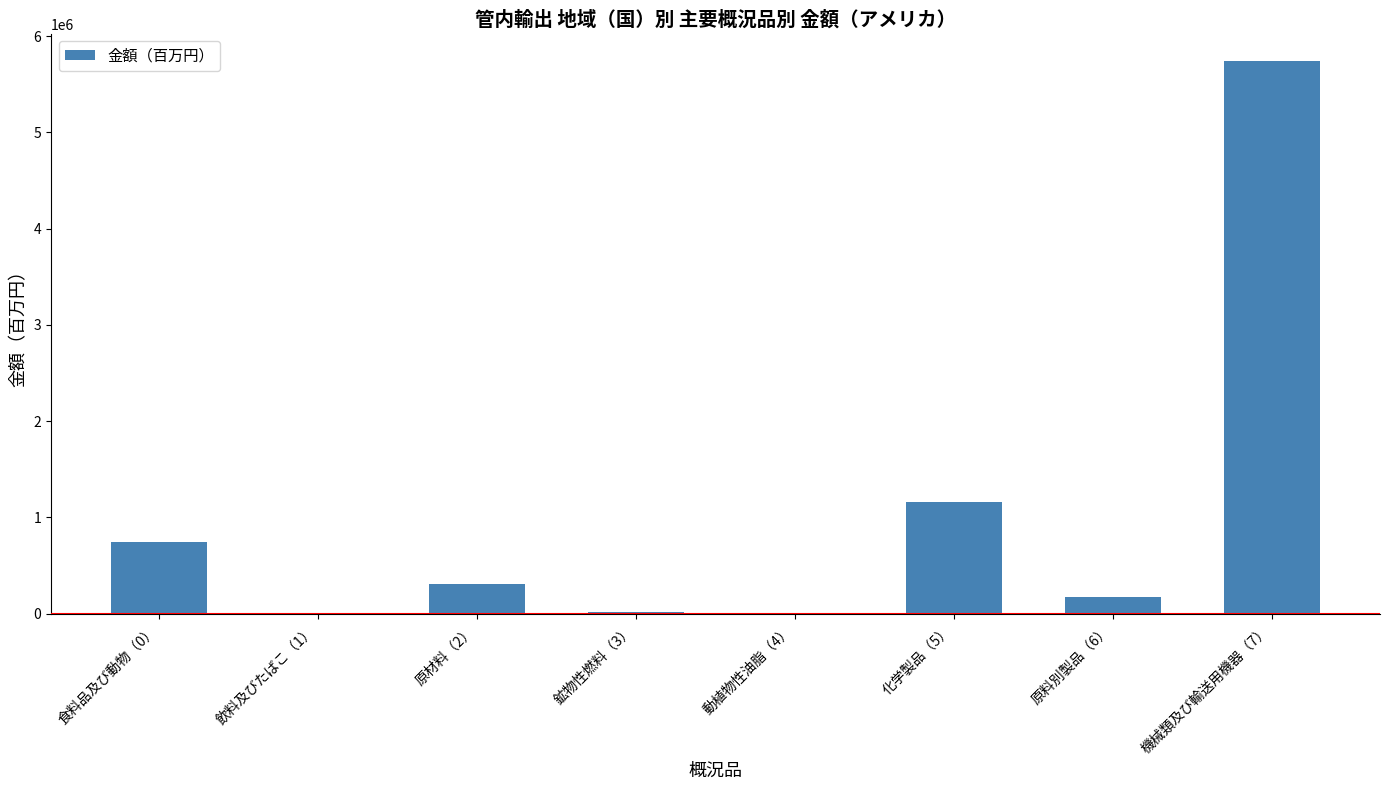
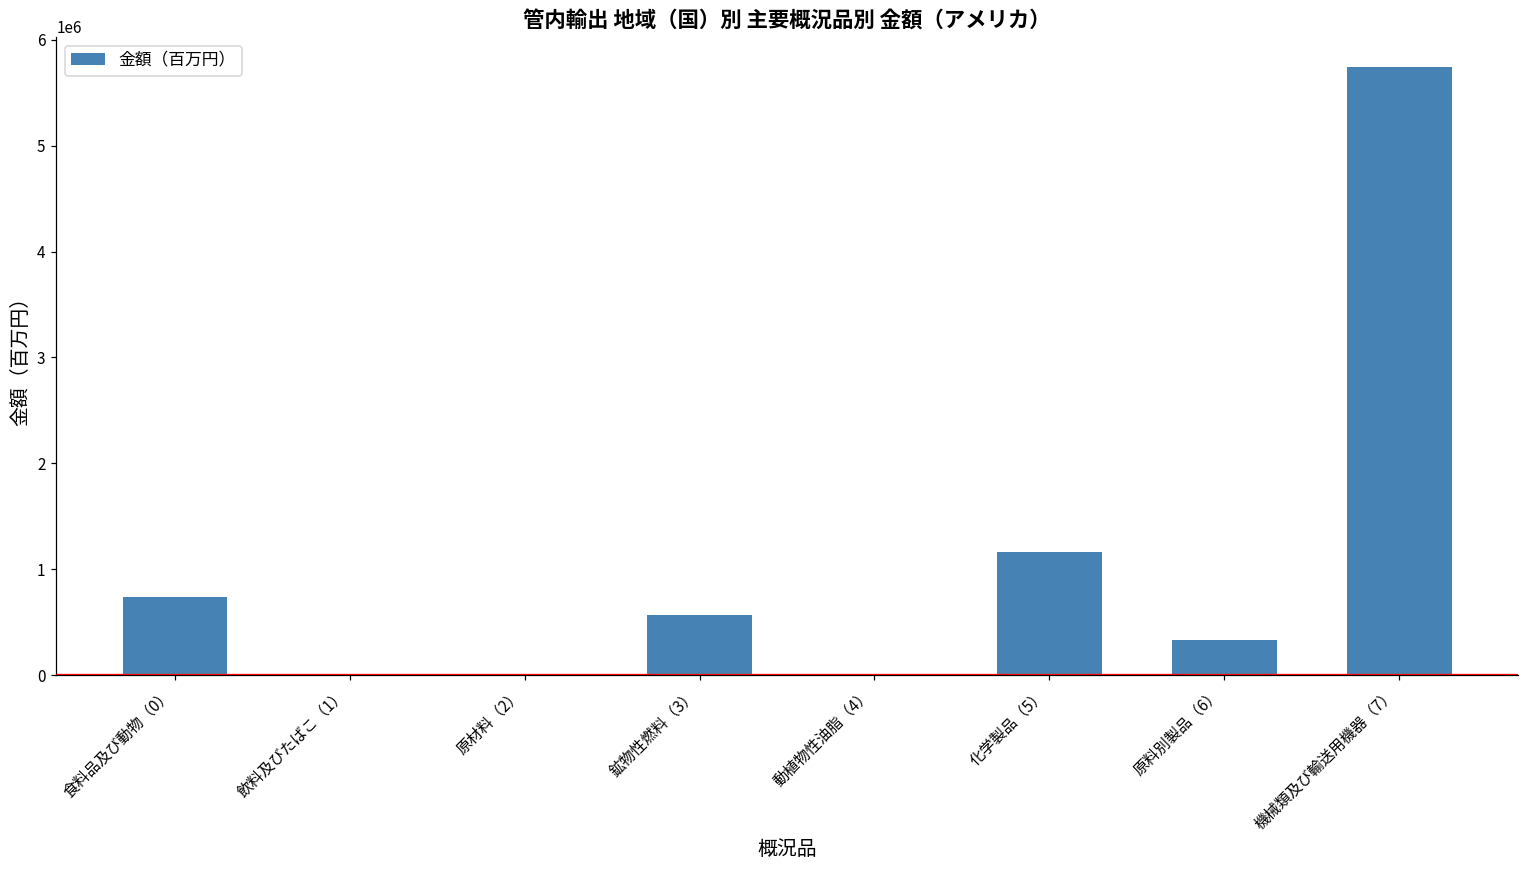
  {
    "食料品及び動物（0）": 700000,
-   "原材料（2）": 300000,
-   "鉱物性燃料（3）": 0,
+   "原材料（2）": 0,
+   "鉱物性燃料（3）": 600000,
    "化学製品（5）": 1200000,
-   "原料別製品（6）": 200000,
+   "原料別製品（6）": 300000,
    "機械類及び輸送用機器（7）": 5700000
  }
